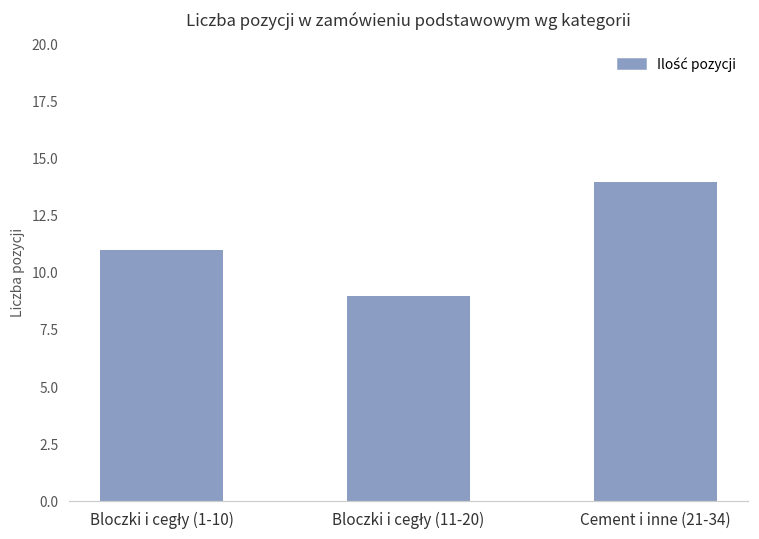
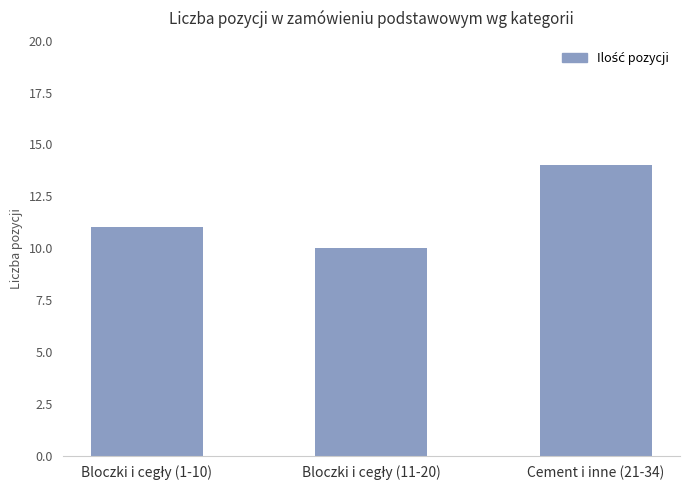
  {
    "Bloczki i cegły (1-10)": 11,
-   "Bloczki i cegły (11-20)": 9,
+   "Bloczki i cegły (11-20)": 10,
    "Cement i inne (21-34)": 14
  }
